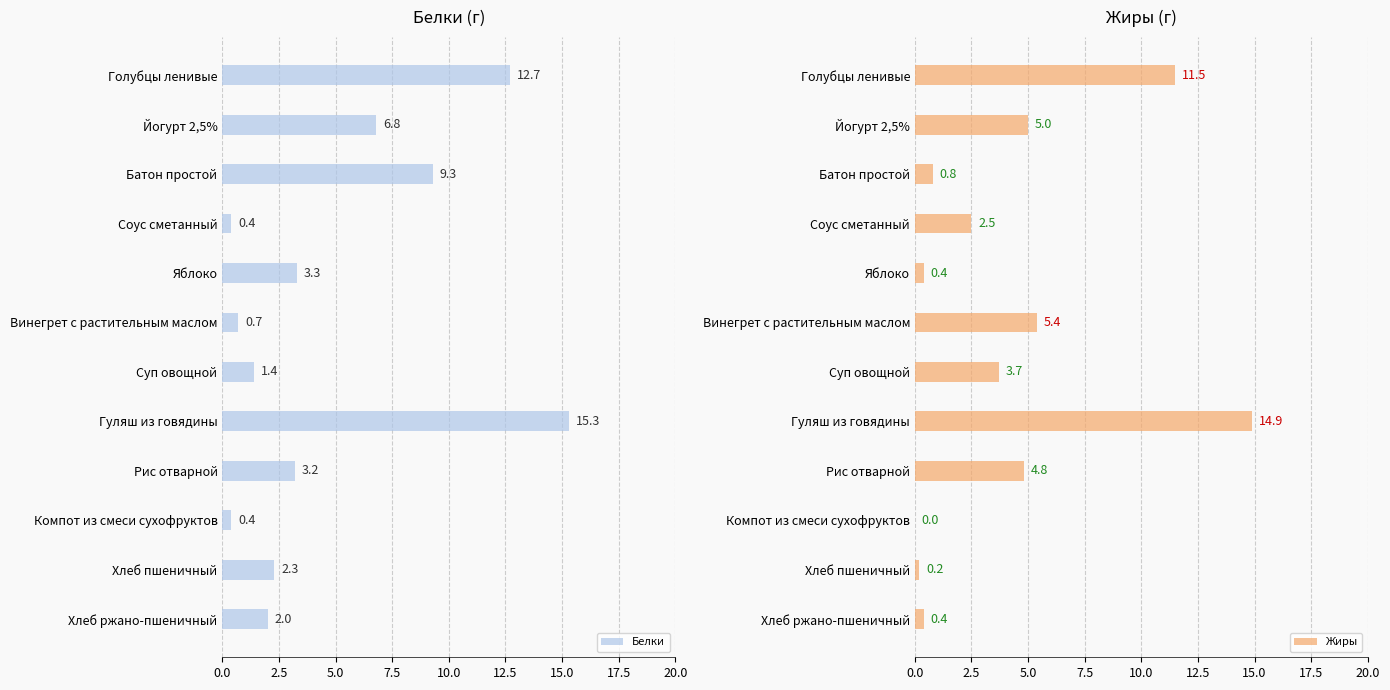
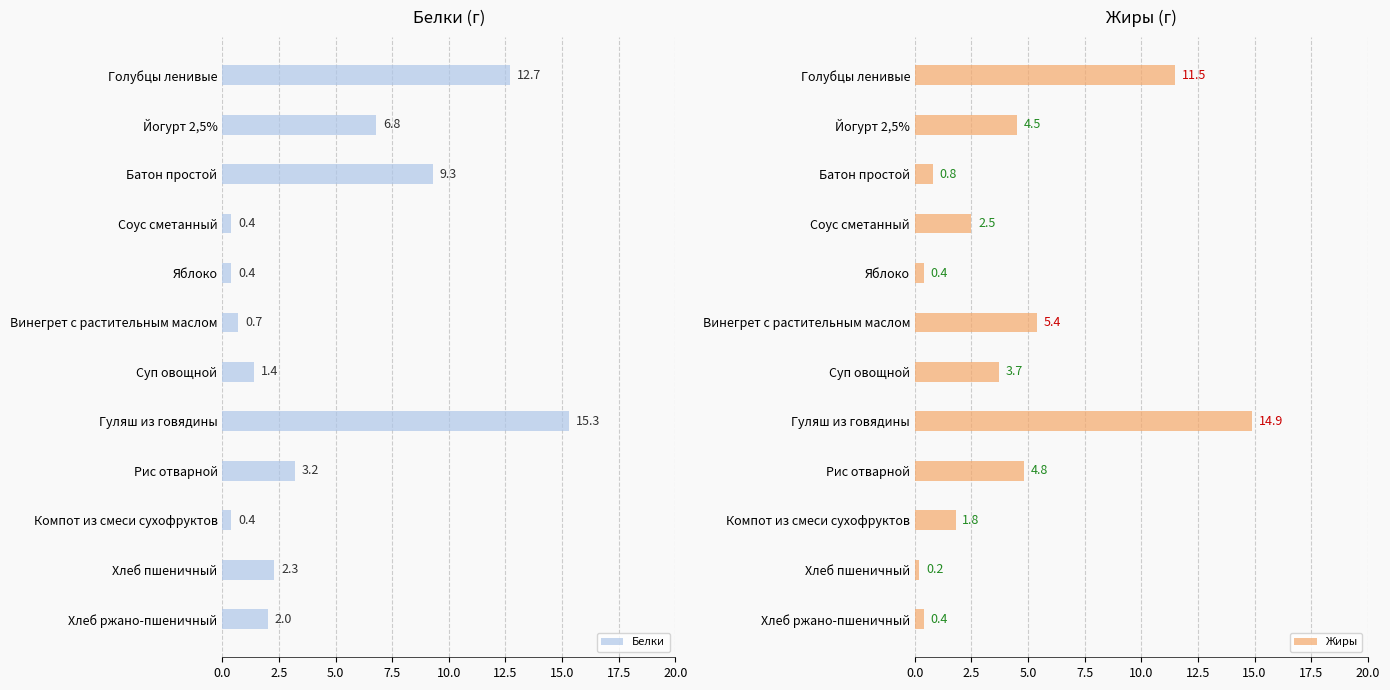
  {
    "Белки (г)": {
      "Голубцы ленивые": 12.7,
      "Йогурт 2,5%": 6.8,
      "Батон простой": 9.3,
      "Соус сметанный": 0.4,
-     "Яблоко": 3.3,
+     "Яблоко": 0.4,
      "Винегрет с растительным маслом": 0.7,
      "Суп овощной": 1.4,
      "Гуляш из говядины": 15.3,
      "Рис отварной": 3.2,
      "Компот из смеси сухофруктов": 0.4,
      "Хлеб пшеничный": 2.3,
      "Хлеб ржано-пшеничный": 2.0
    },
    "Жиры (г)": {
      "Голубцы ленивые": 11.5,
-     "Йогурт 2,5%": 5.0,
+     "Йогурт 2,5%": 4.5,
      "Батон простой": 0.8,
      "Соус сметанный": 2.5,
      "Яблоко": 0.4,
      "Винегрет с растительным маслом": 5.4,
      "Суп овощной": 3.7,
      "Гуляш из говядины": 14.9,
      "Рис отварной": 4.8,
-     "Компот из смеси сухофруктов": 0.0,
+     "Компот из смеси сухофруктов": 1.8,
      "Хлеб пшеничный": 0.2,
      "Хлеб ржано-пшеничный": 0.4
    }
  }
